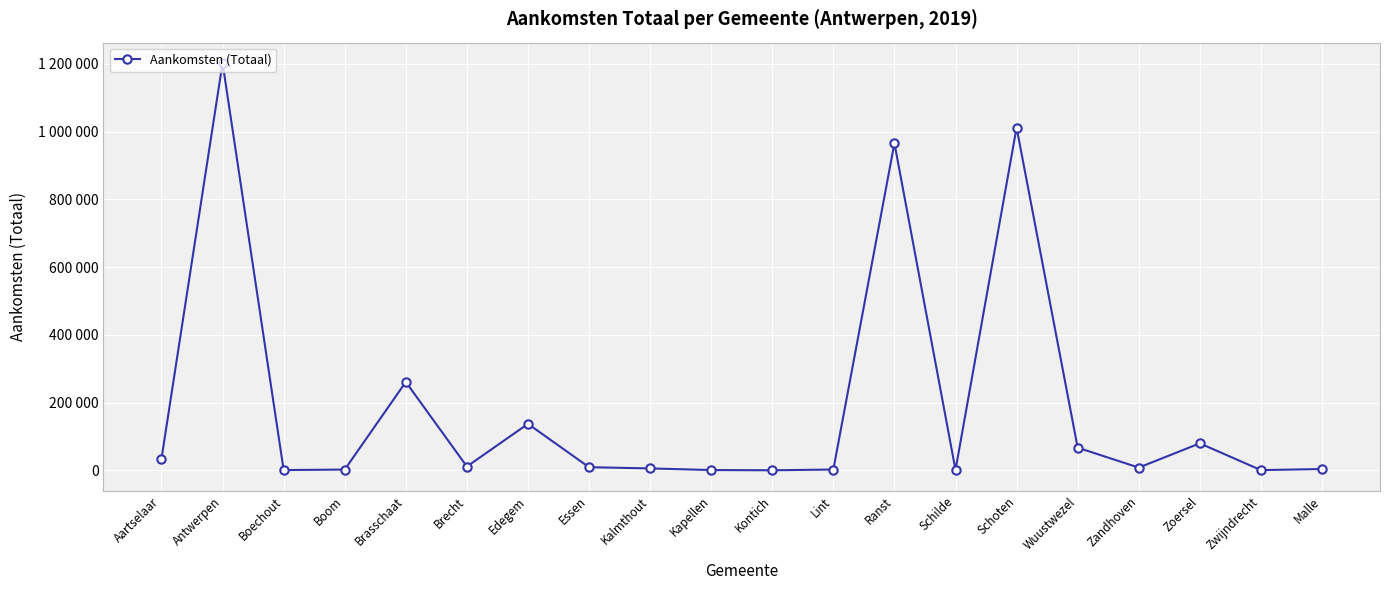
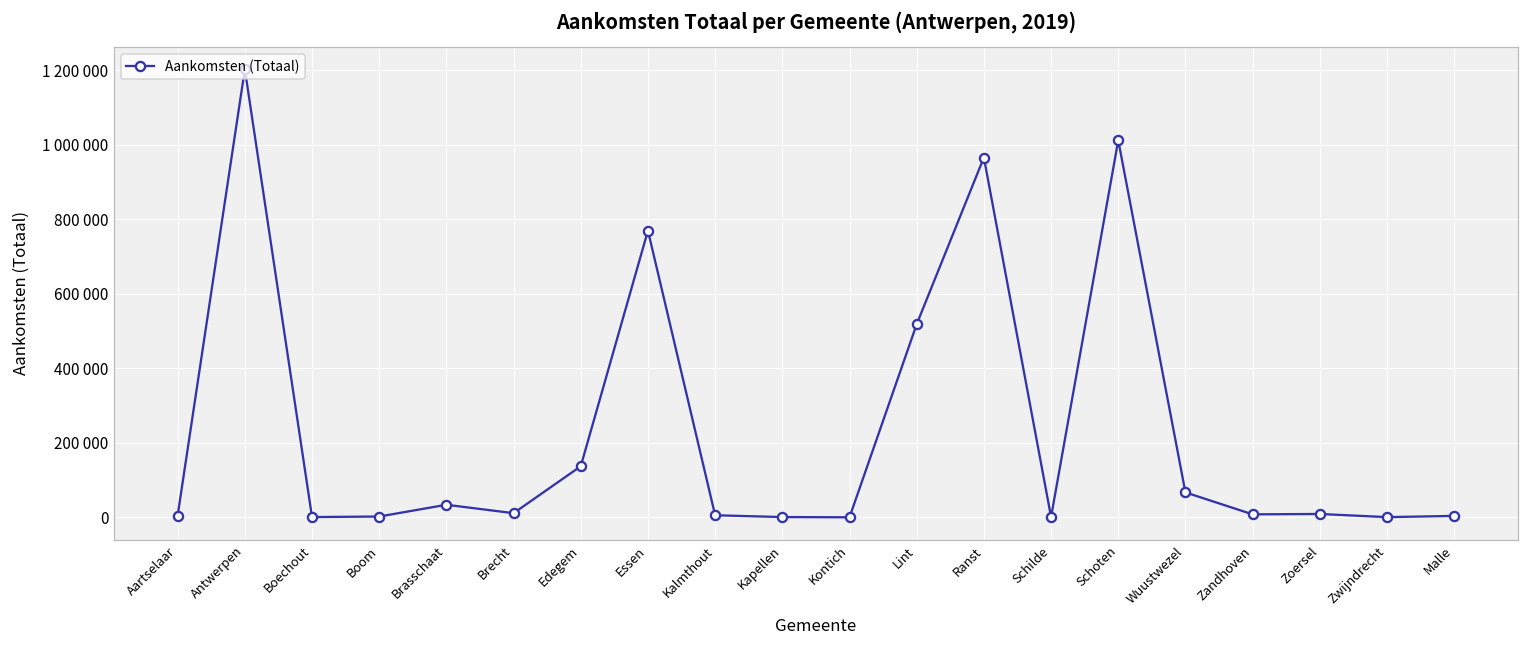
  {
-   "Aartselaar": 30000,
+   "Aartselaar": 0,
    "Boechout": 0,
    "Boom": 0,
-   "Brasschaat": 260000,
+   "Brasschaat": 30000,
    "Brecht": 10000,
    "Edegem": 140000,
-   "Essen": 10000,
+   "Essen": 770000,
    "Kalmthout": 10000,
    "Kapellen": 0,
    "Kontich": 0,
-   "Lint": 0,
+   "Lint": 520000,
    "Ranst": 970000,
    "Schilde": 0,
    "Schoten": 1010000,
    "Wuustwezel": 70000,
    "Zandhoven": 10000,
-   "Zoersel": 80000,
+   "Zoersel": 10000,
    "Zwijndrecht": 0,
    "Malle": 0
  }
